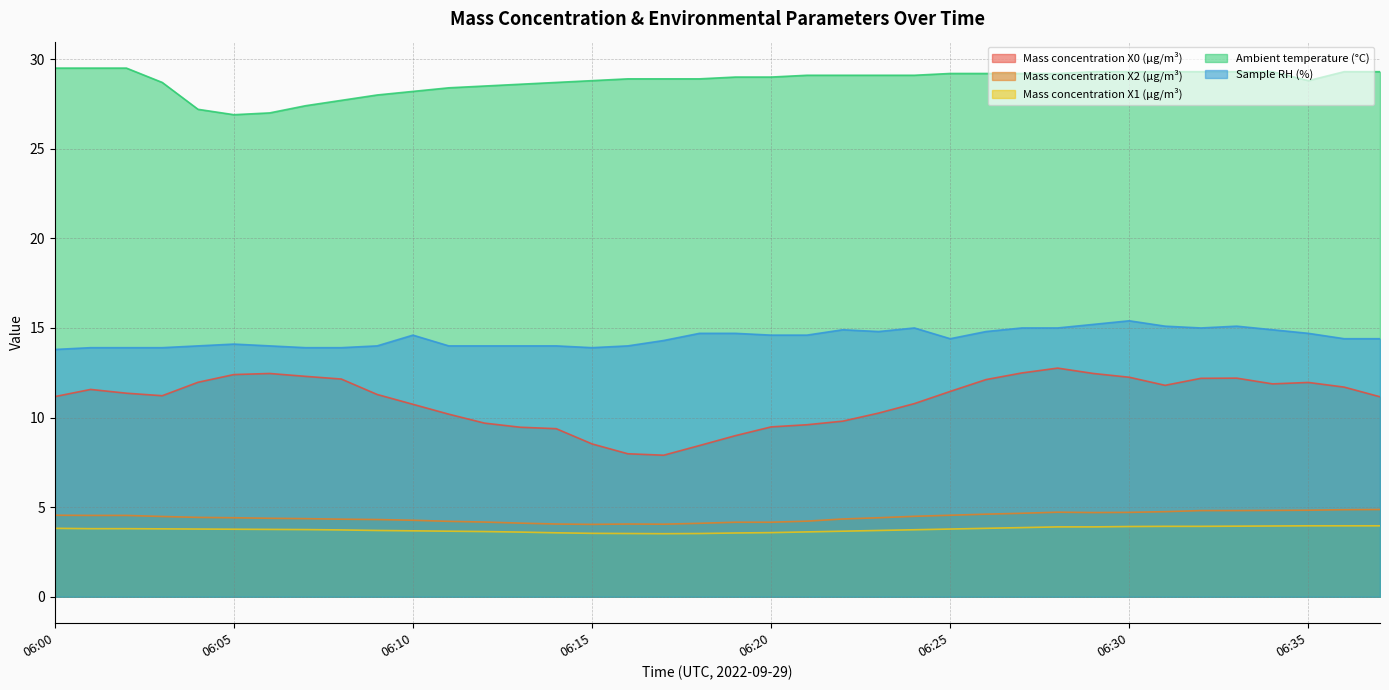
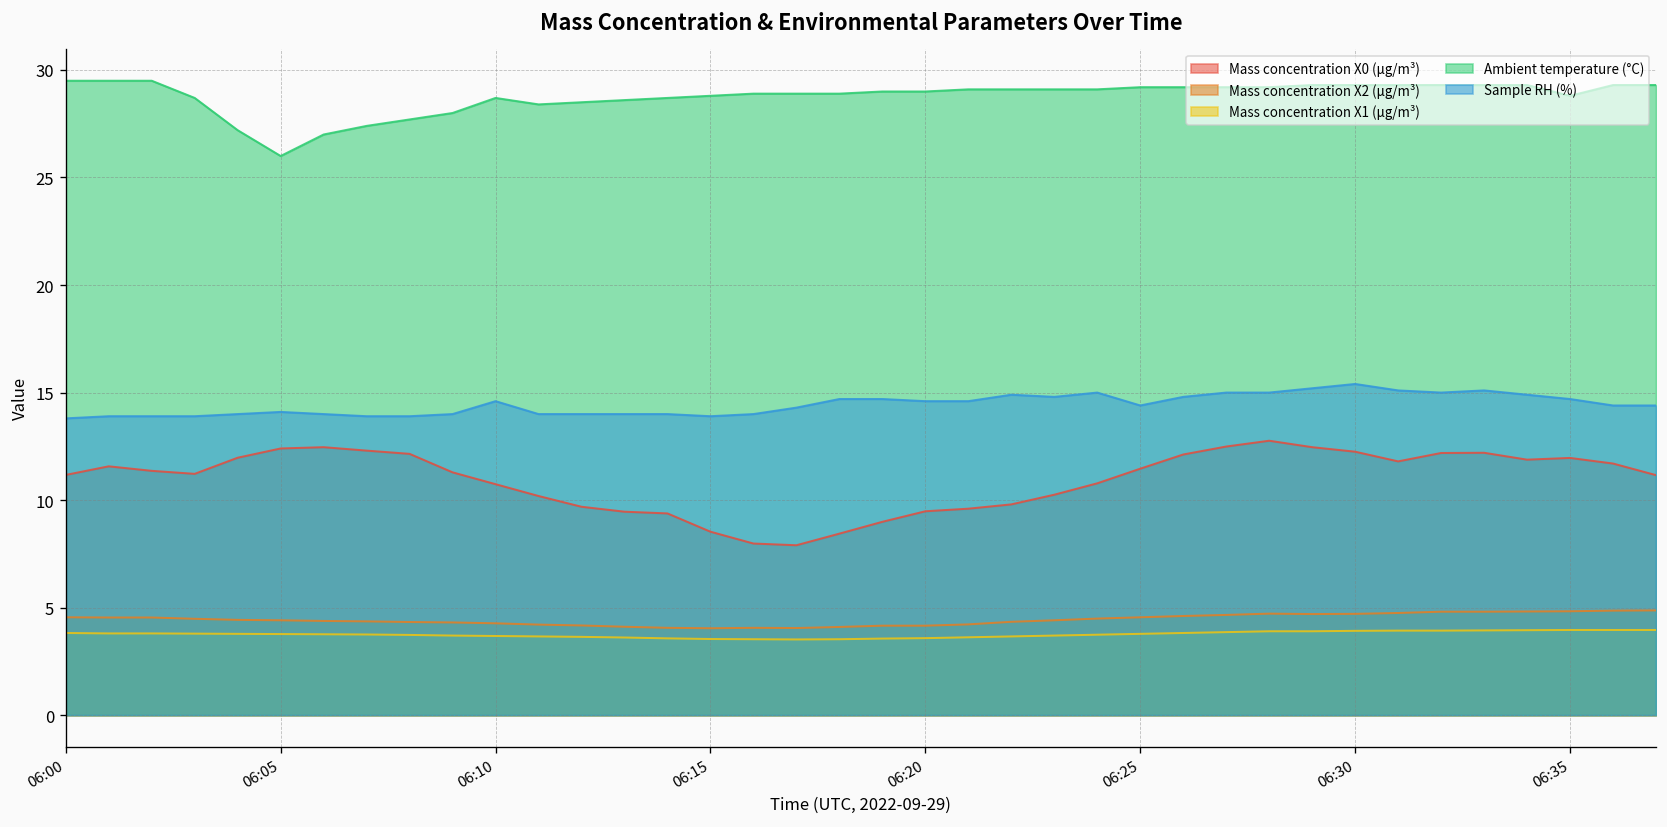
  {
    "Ambient temperature (°C)": {
      "06:00": 29.5,
-     "06:05": 26.9,
-     "06:10": 28.2,
+     "06:05": 26.0,
+     "06:10": 28.7,
      "06:15": 28.8,
      "06:20": 29.0,
      "06:25": 29.2
    },
    "Sample RH (%)": {
      "06:00": 13.8,
      "06:05": 14.1,
      "06:10": 14.6,
      "06:15": 13.9,
      "06:20": 14.6,
      "06:25": 14.4,
      "06:30": 15.4,
      "06:35": 14.7
    }
  }
